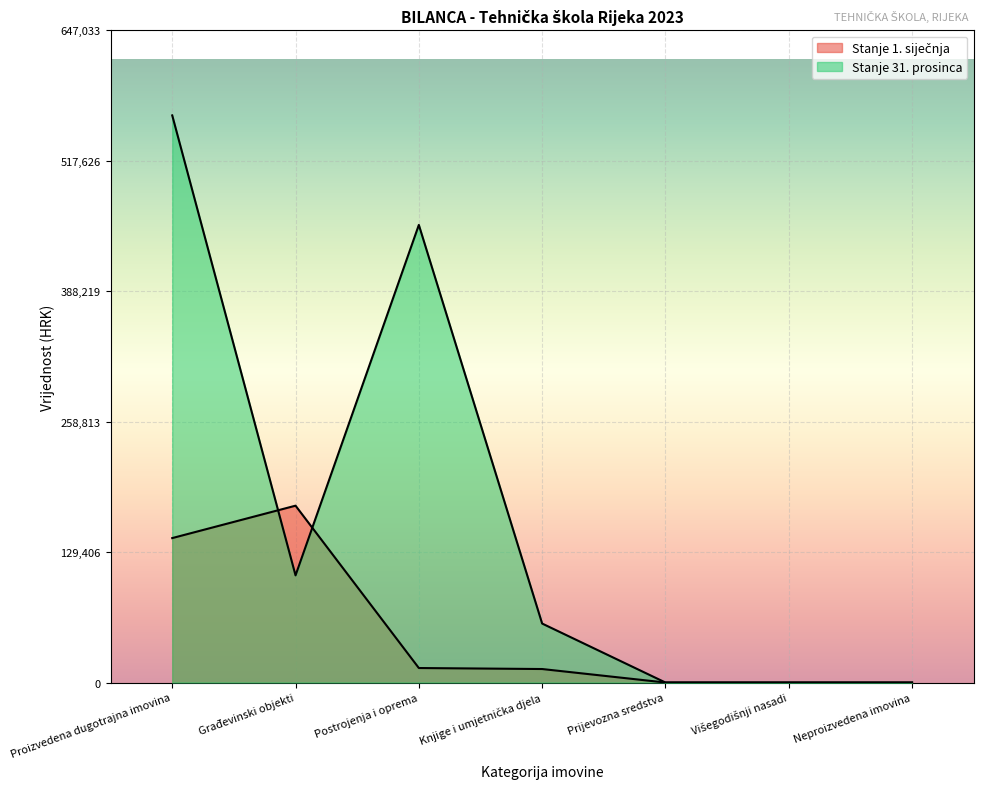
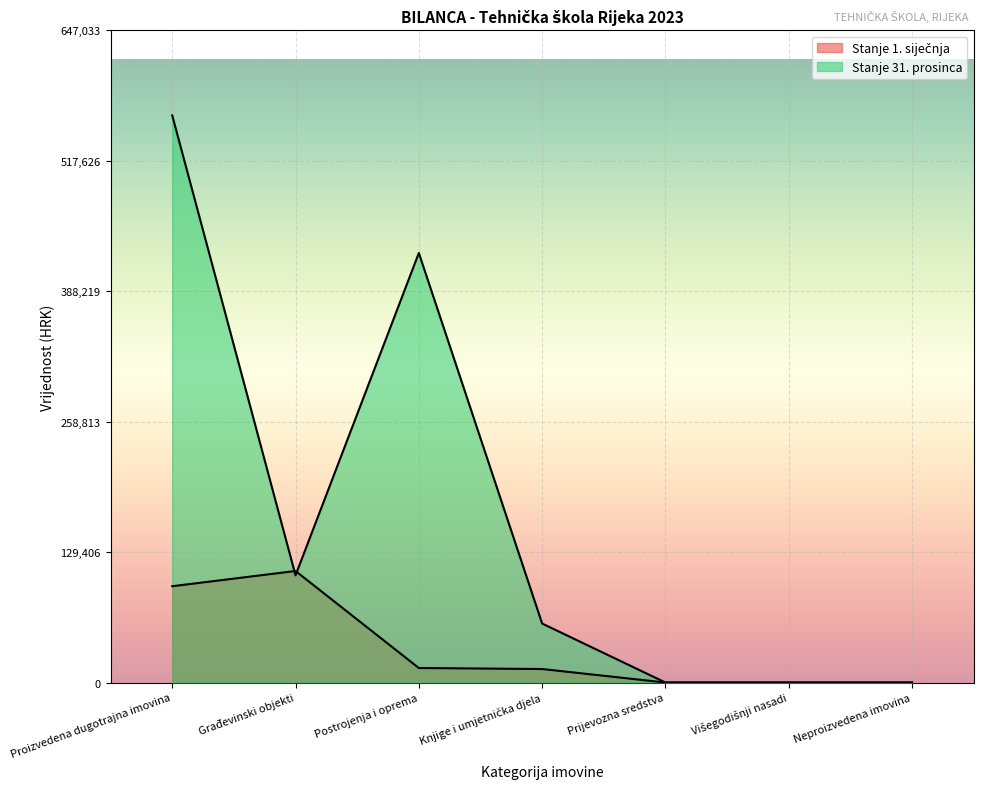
  {
    "Stanje 1. siječnja": {
-     "Proizvedena dugotrajna imovina": "143,000",
-     "Građevinski objekti": "175,000",
+     "Proizvedena dugotrajna imovina": "96,000",
+     "Građevinski objekti": "111,000",
      "Postrojenja i oprema": "14,000",
      "Knjige i umjetnička djela": "13,000"
    },
    "Stanje 31. prosinca": {
      "Proizvedena dugotrajna imovina": "563,000",
      "Građevinski objekti": "106,000",
-     "Postrojenja i oprema": "454,000",
+     "Postrojenja i oprema": "426,000",
      "Knjige i umjetnička djela": "59,000"
    }
  }
